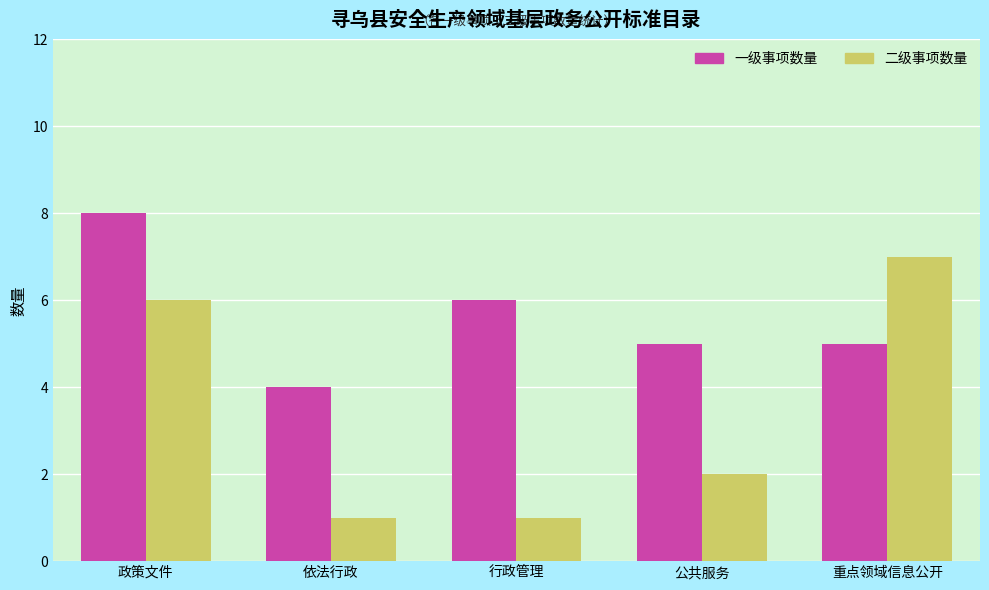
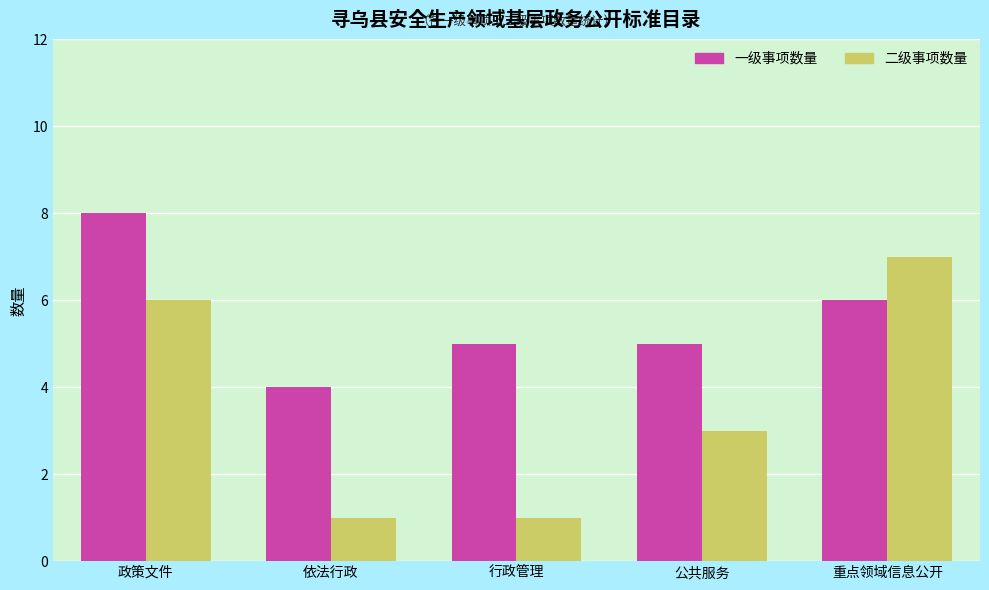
  {
    "一级事项数量": {
      "政策文件": 8,
      "依法行政": 4,
-     "行政管理": 6,
+     "行政管理": 5,
      "公共服务": 5,
-     "重点领域信息公开": 5
+     "重点领域信息公开": 6
    },
    "二级事项数量": {
      "政策文件": 6,
      "依法行政": 1,
      "行政管理": 1,
-     "公共服务": 2,
+     "公共服务": 3,
      "重点领域信息公开": 7
    }
  }
